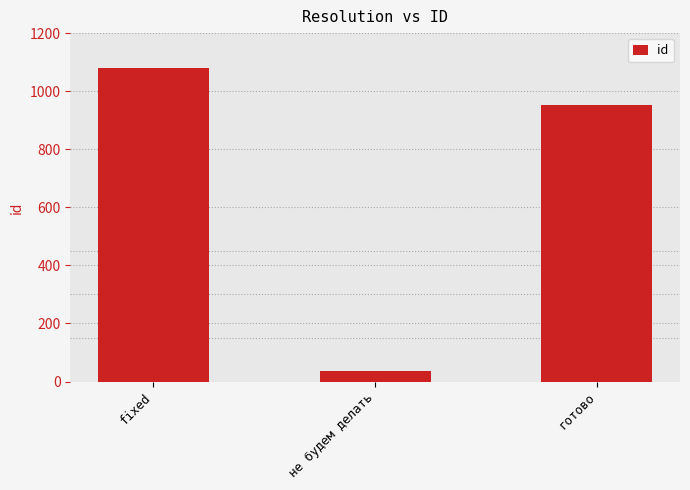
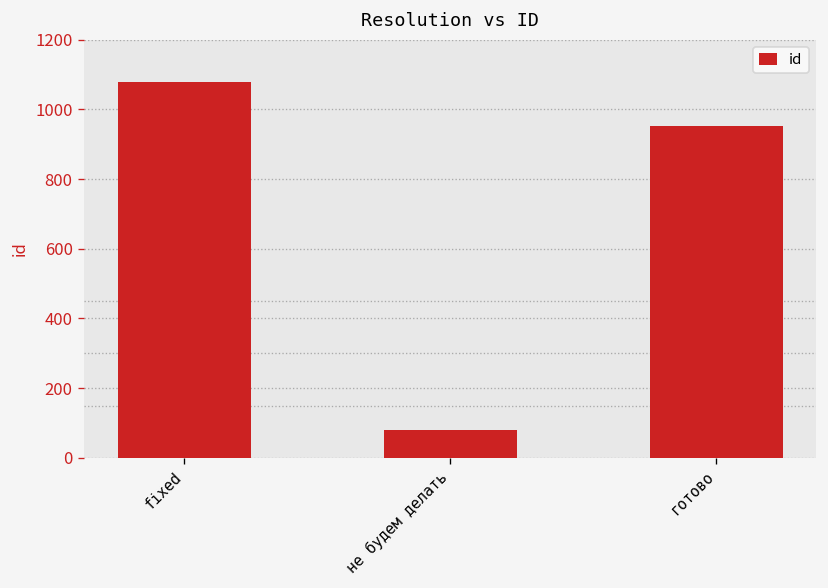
  {
    "fixed": 1080,
-   "не будем делать": 40,
+   "не будем делать": 80,
    "готово": 950
  }
